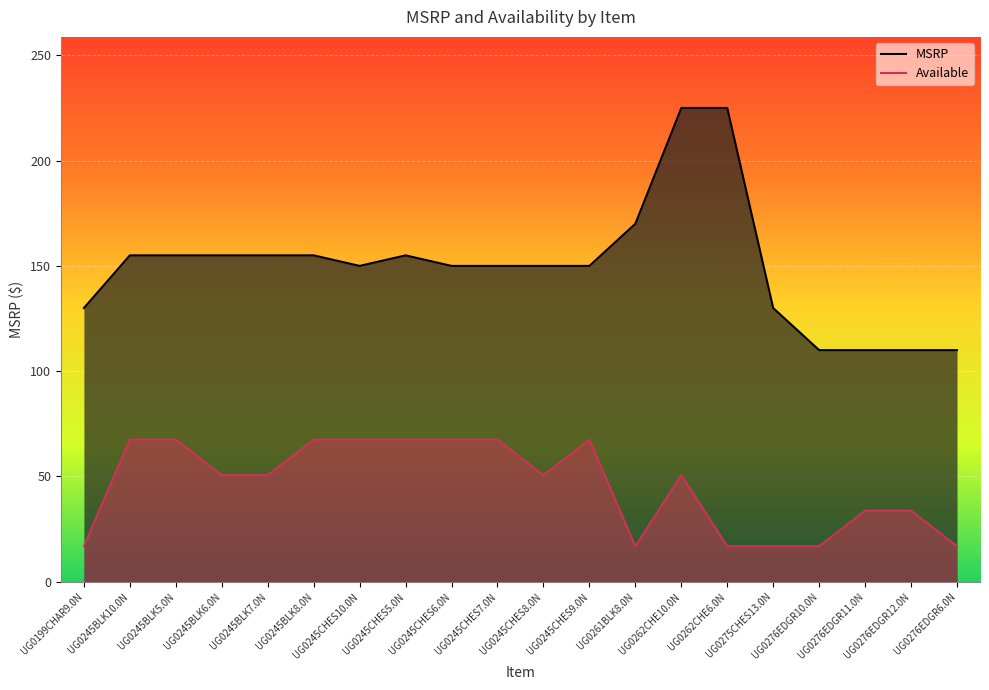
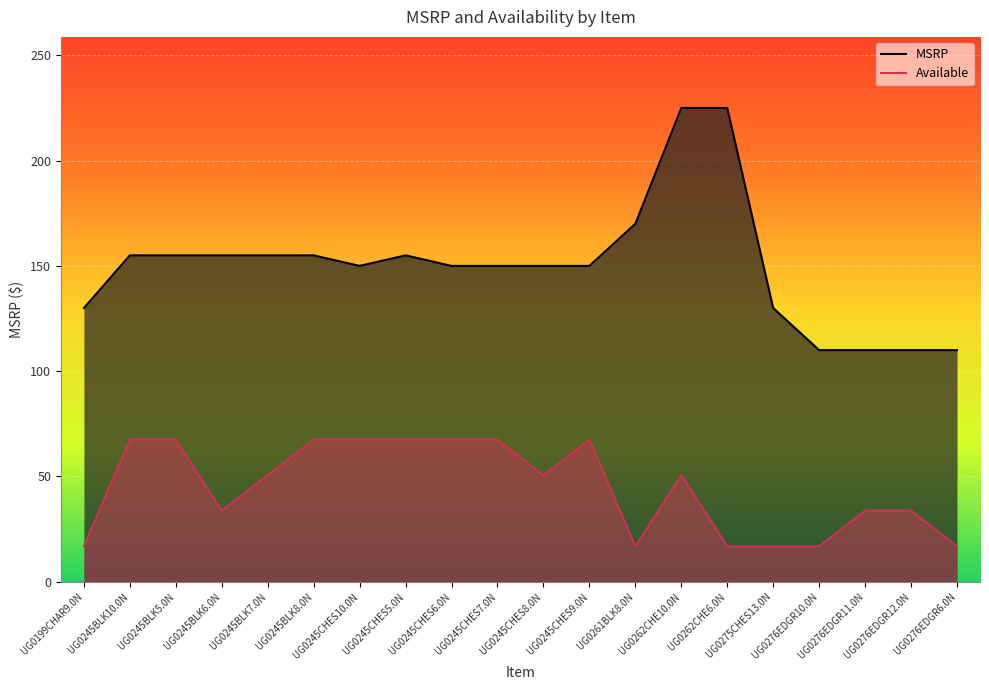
  {
    "Available": {
      "UG0199CHAR9.0N": 17,
      "UG0245BLK10.0N": 68,
      "UG0245BLK5.0N": 68,
-     "UG0245BLK6.0N": 51,
+     "UG0245BLK6.0N": 34,
      "UG0245BLK7.0N": 51,
      "UG0245BLK8.0N": 68,
      "UG0245CHES10.0N": 68,
      "UG0245CHES5.0N": 68,
      "UG0245CHES6.0N": 68,
      "UG0245CHES7.0N": 68,
      "UG0245CHES8.0N": 51,
      "UG0245CHES9.0N": 68,
      "UG0261BLK8.0N": 17,
      "UG0262CHE10.0N": 51,
      "UG0262CHE6.0N": 17,
      "UG0275CHES13.0N": 17,
      "UG0276EDGR10.0N": 17,
      "UG0276EDGR11.0N": 34,
      "UG0276EDGR12.0N": 34,
      "UG0276EDGR6.0N": 17
    }
  }
